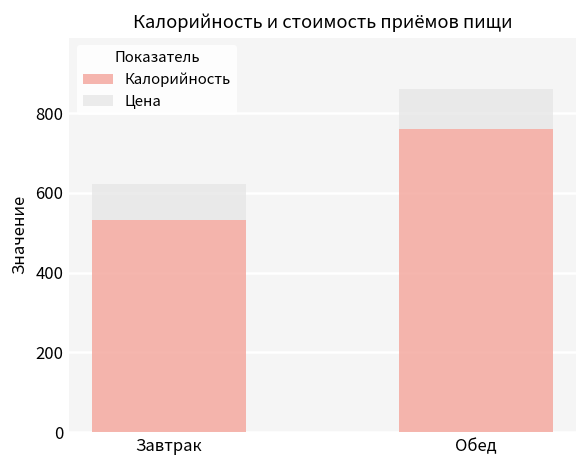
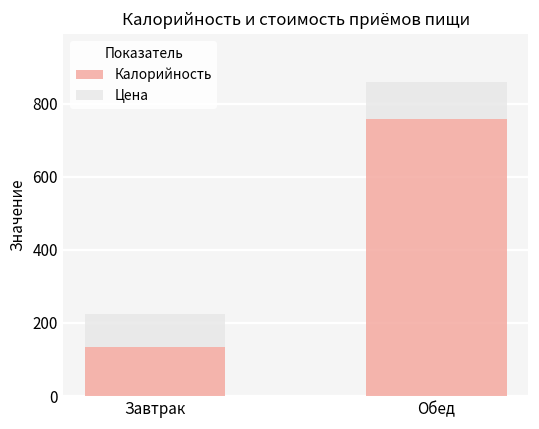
  {
    "Калорийность": {
-     "Завтрак": 530,
+     "Завтрак": 130,
      "Обед": 760
    },
    "Цена": {
      "Завтрак": 90,
      "Обед": 100
    }
  }
